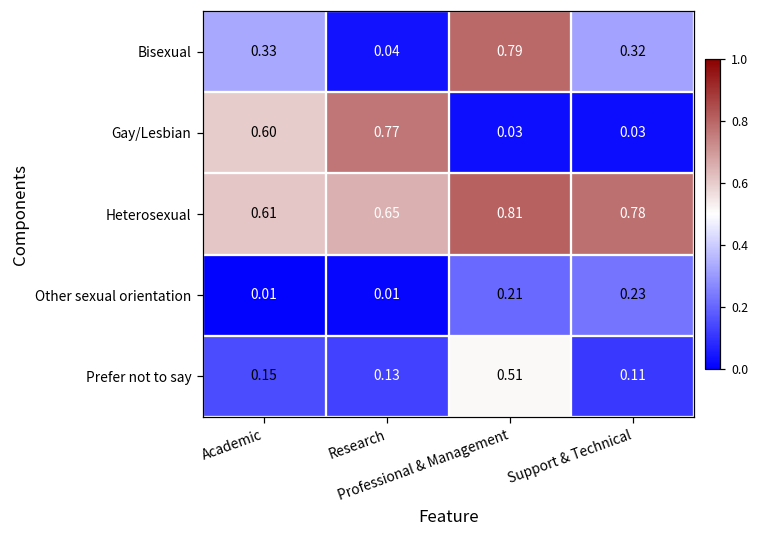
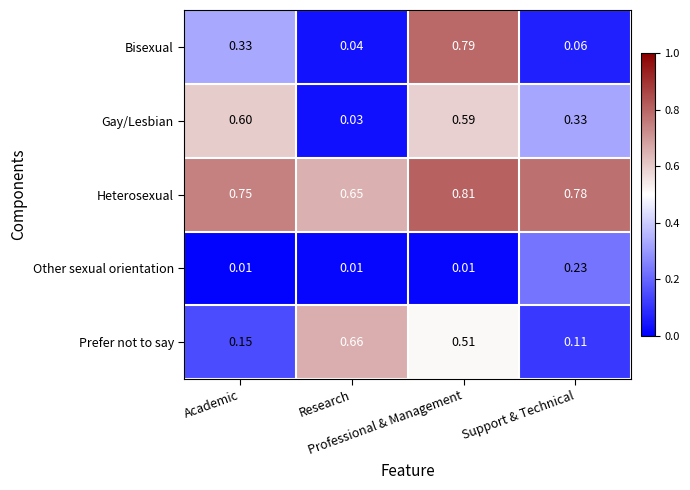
  {
    "Bisexual": {
      "Academic": 0.33,
      "Research": 0.04,
      "Professional & Management": 0.79,
-     "Support & Technical": 0.32
+     "Support & Technical": 0.06
    },
    "Gay/Lesbian": {
      "Academic": 0.60,
-     "Research": 0.77,
-     "Professional & Management": 0.03,
-     "Support & Technical": 0.03
+     "Research": 0.03,
+     "Professional & Management": 0.59,
+     "Support & Technical": 0.33
    },
    "Heterosexual": {
-     "Academic": 0.61,
+     "Academic": 0.75,
      "Research": 0.65,
      "Professional & Management": 0.81,
      "Support & Technical": 0.78
    },
    "Other sexual orientation": {
      "Academic": 0.01,
      "Research": 0.01,
-     "Professional & Management": 0.21,
+     "Professional & Management": 0.01,
      "Support & Technical": 0.23
    },
    "Prefer not to say": {
      "Academic": 0.15,
-     "Research": 0.13,
+     "Research": 0.66,
      "Professional & Management": 0.51,
      "Support & Technical": 0.11
    }
  }
